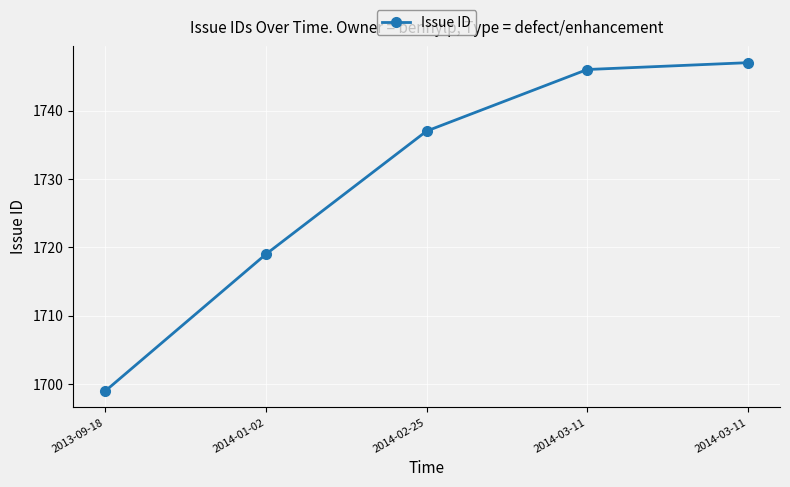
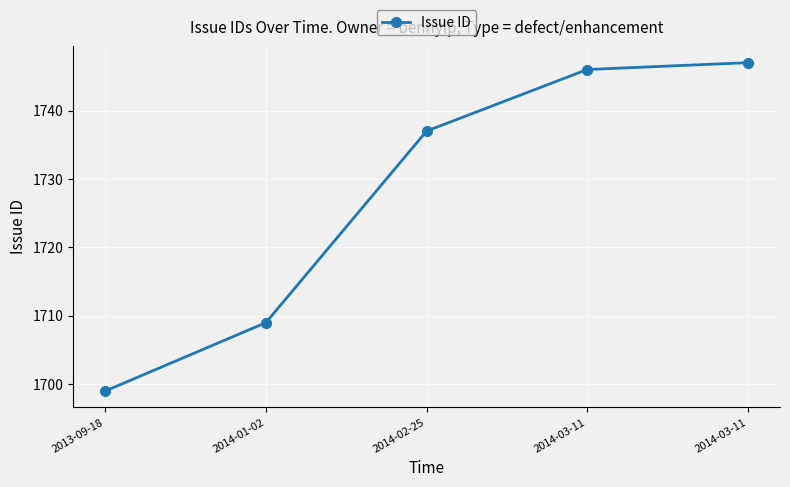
  {
    "2013-09-18": 1699,
-   "2014-01-02": 1719,
+   "2014-01-02": 1709,
    "2014-02-25": 1737
  }
